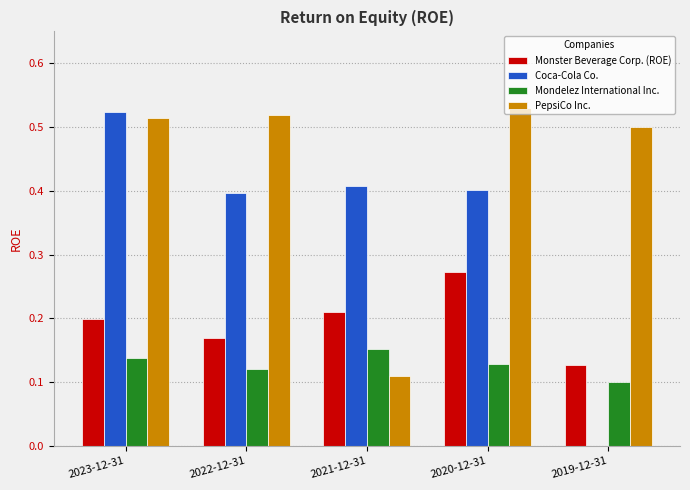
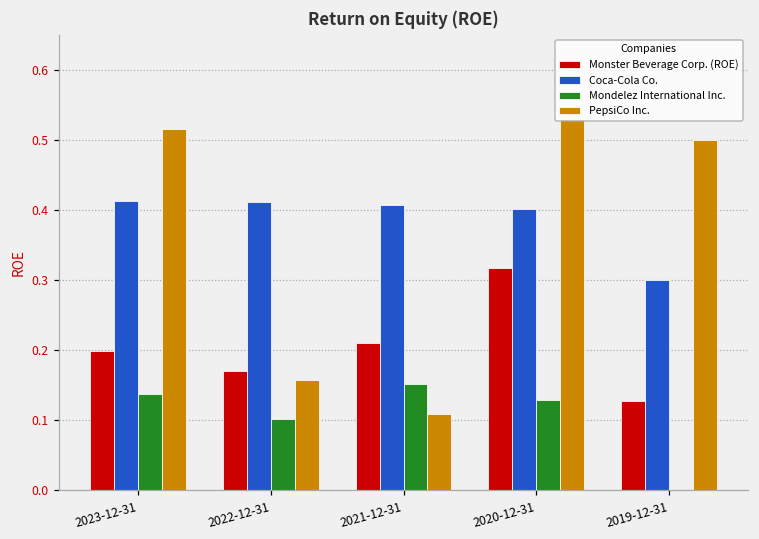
  {
    "Monster Beverage Corp. (ROE)": {
      "2023-12-31": 0.20,
      "2022-12-31": 0.17,
      "2021-12-31": 0.21,
-     "2020-12-31": 0.27,
+     "2020-12-31": 0.32,
      "2019-12-31": 0.13
    },
    "Coca-Cola Co.": {
-     "2023-12-31": 0.52,
-     "2022-12-31": 0.40,
+     "2023-12-31": 0.41,
+     "2022-12-31": 0.41,
      "2021-12-31": 0.41,
      "2020-12-31": 0.40,
-     "2019-12-31": 0.0
+     "2019-12-31": 0.3
    },
    "Mondelez International Inc.": {
      "2023-12-31": 0.14,
-     "2022-12-31": 0.12,
+     "2022-12-31": 0.10,
      "2021-12-31": 0.15,
      "2020-12-31": 0.13,
-     "2019-12-31": 0.1
+     "2019-12-31": 0.0
    },
    "PepsiCo Inc.": {
      "2023-12-31": 0.51,
-     "2022-12-31": 0.52,
+     "2022-12-31": 0.16,
      "2021-12-31": 0.11,
      "2019-12-31": 0.50
    }
  }
